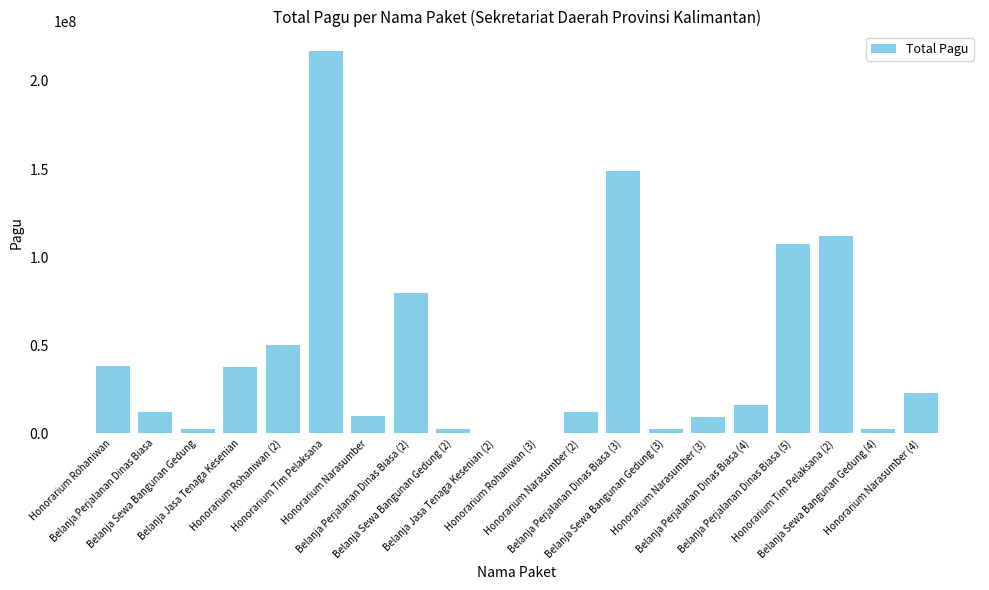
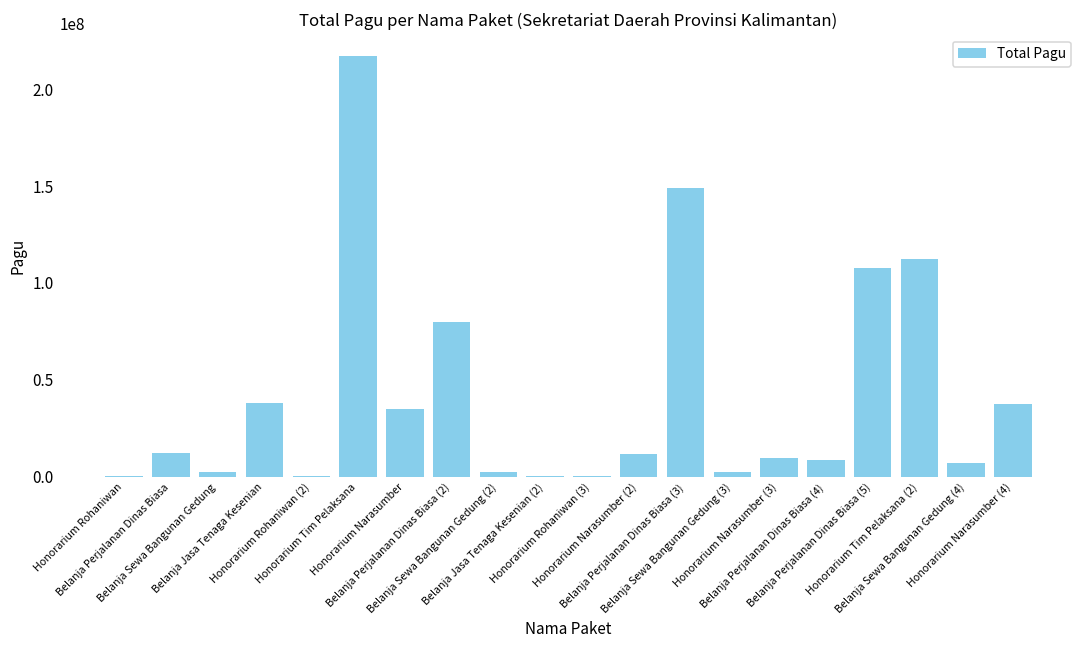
  {
-   "Honorarium Rohaniwan": 39000000,
+   "Honorarium Rohaniwan": 0,
    "Belanja Perjalanan Dinas Biasa": 12000000,
    "Belanja Sewa Bangunan Gedung": 3000000,
    "Belanja Jasa Tenaga Kesenian": 38000000,
-   "Honorarium Rohaniwan (2)": 50000000,
+   "Honorarium Rohaniwan (2)": 0,
    "Honorarium Tim Pelaksana": 217000000,
-   "Honorarium Narasumber": 10000000,
+   "Honorarium Narasumber": 35000000,
    "Belanja Perjalanan Dinas Biasa (2)": 80000000,
    "Belanja Sewa Bangunan Gedung (2)": 3000000,
    "Honorarium Narasumber (2)": 12000000,
    "Belanja Perjalanan Dinas Biasa (3)": 149000000,
    "Belanja Sewa Bangunan Gedung (3)": 3000000,
    "Honorarium Narasumber (3)": 10000000,
-   "Belanja Perjalanan Dinas Biasa (4)": 16000000,
+   "Belanja Perjalanan Dinas Biasa (4)": 9000000,
    "Belanja Perjalanan Dinas Biasa (5)": 108000000,
    "Honorarium Tim Pelaksana (2)": 112000000,
-   "Belanja Sewa Bangunan Gedung (4)": 2000000,
-   "Honorarium Narasumber (4)": 23000000
+   "Belanja Sewa Bangunan Gedung (4)": 7000000,
+   "Honorarium Narasumber (4)": 38000000
  }
